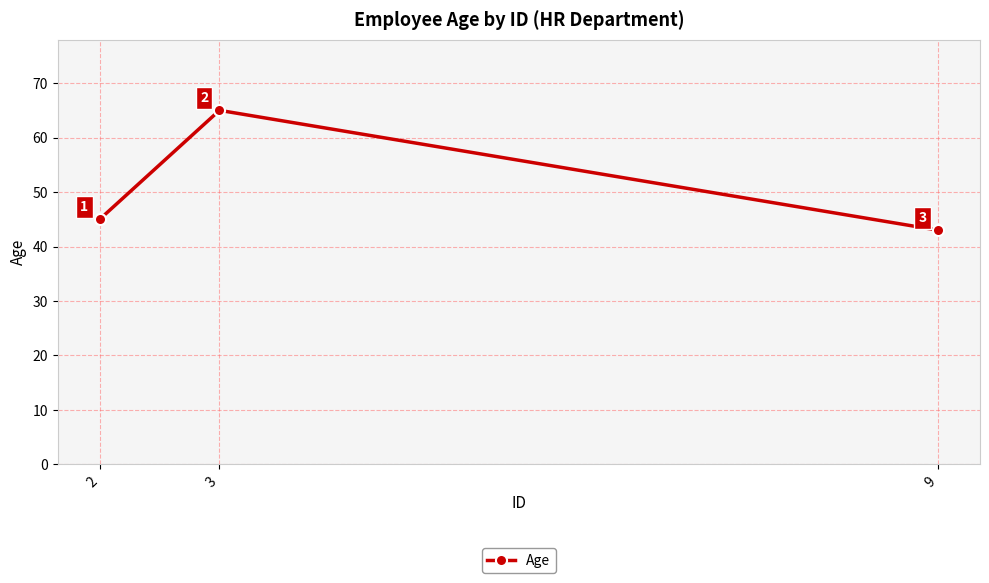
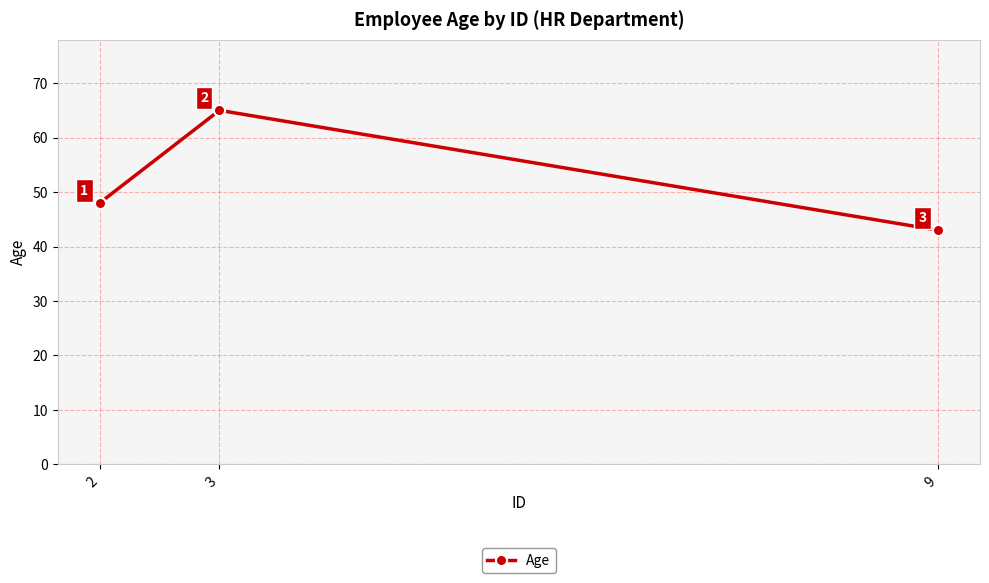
  {
-   "2": 45
+   "2": 48
  }
